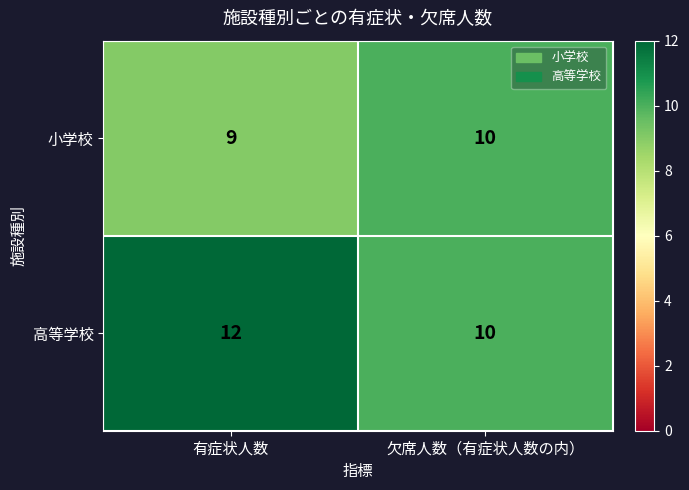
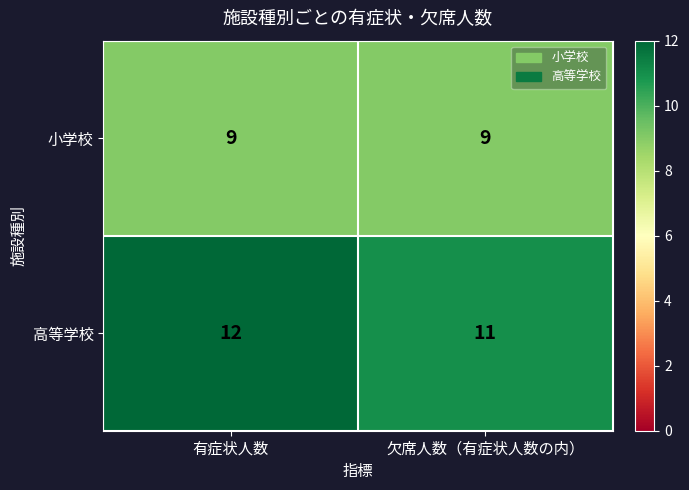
  {
    "小学校": {
      "有症状人数": 9,
-     "欠席人数（有症状人数の内）": 10
+     "欠席人数（有症状人数の内）": 9
    },
    "高等学校": {
      "有症状人数": 12,
-     "欠席人数（有症状人数の内）": 10
+     "欠席人数（有症状人数の内）": 11
    }
  }
